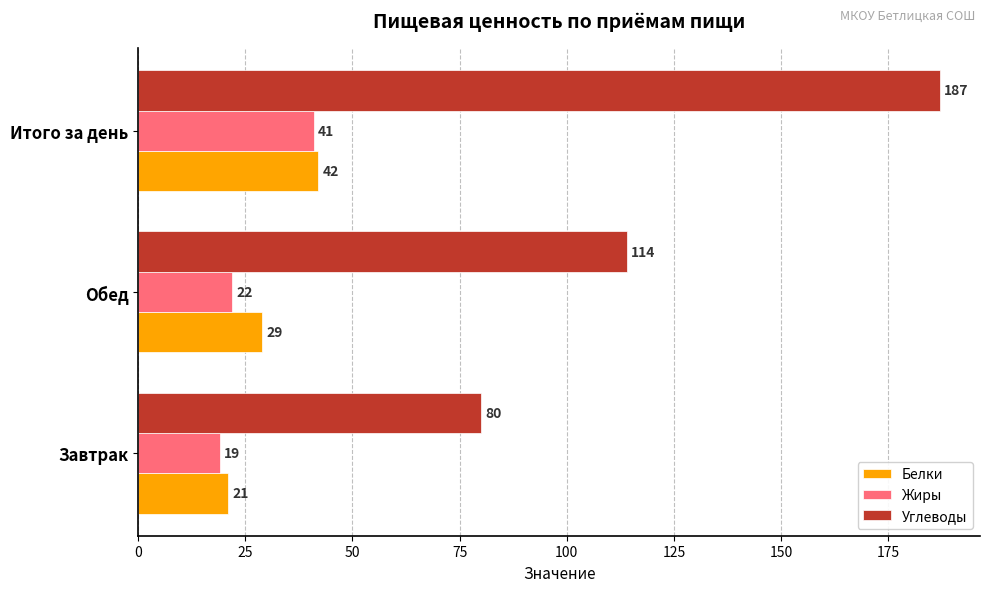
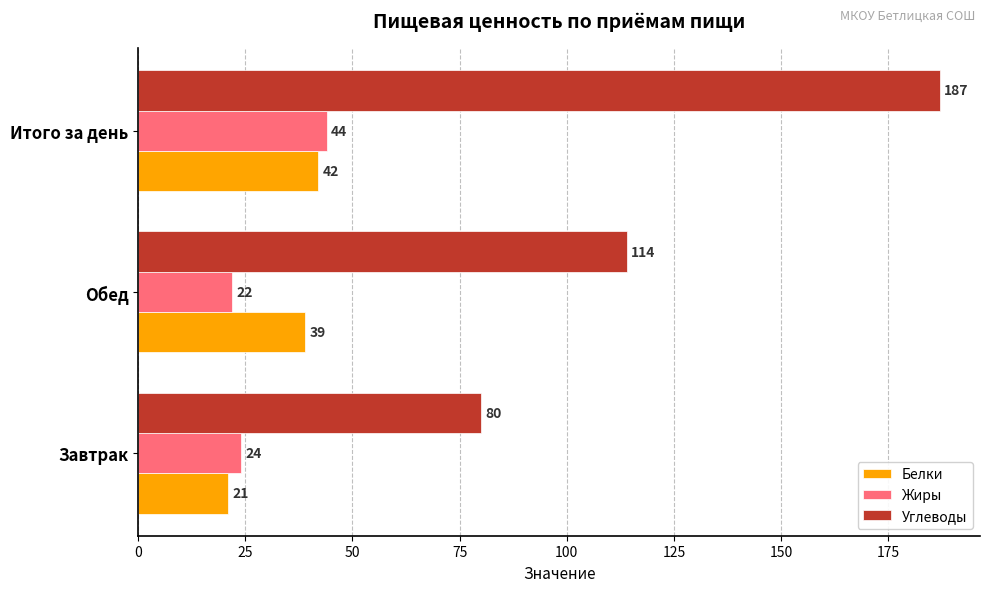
  {
    "Белки": {
      "Итого за день": 42,
-     "Обед": 29,
+     "Обед": 39,
      "Завтрак": 21
    },
    "Жиры": {
-     "Итого за день": 41,
+     "Итого за день": 44,
      "Обед": 22,
-     "Завтрак": 19
+     "Завтрак": 24
    },
    "Углеводы": {
      "Итого за день": 187,
      "Обед": 114,
      "Завтрак": 80
    }
  }
